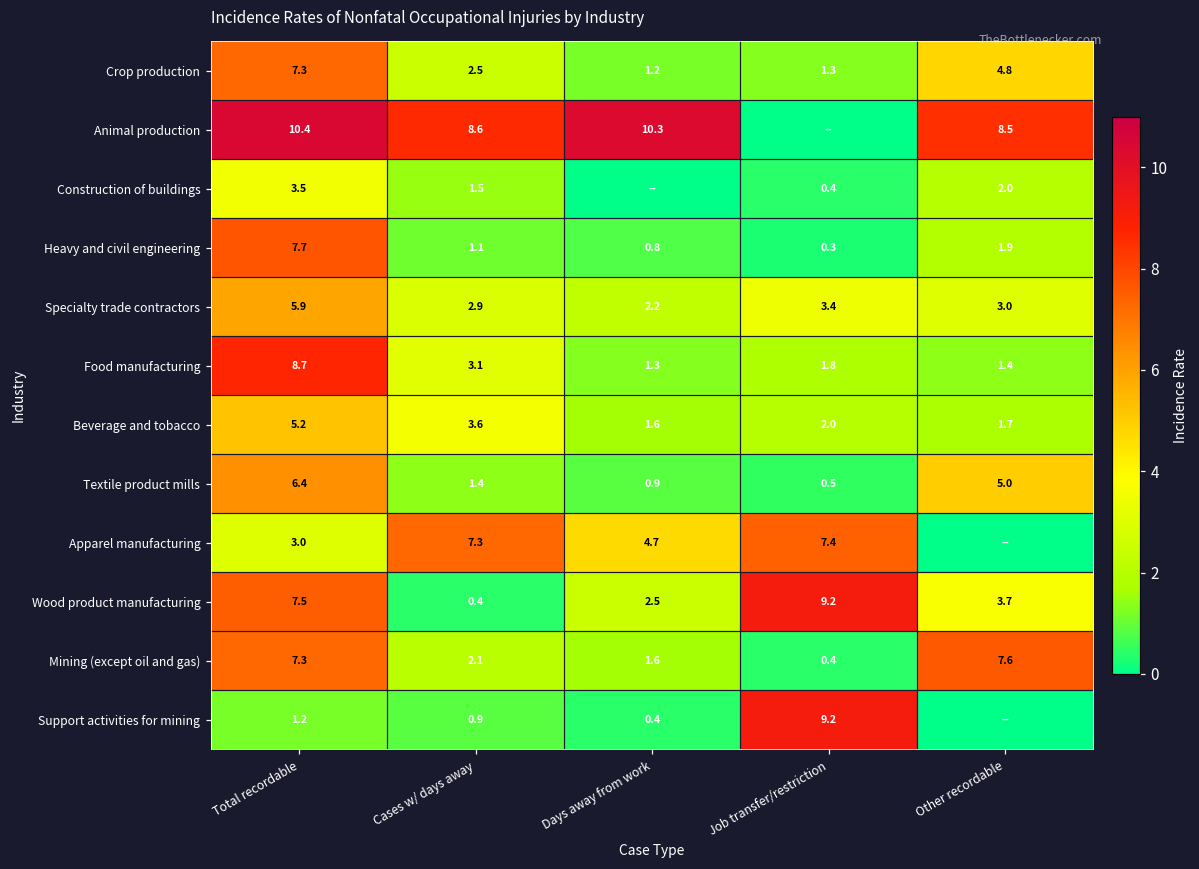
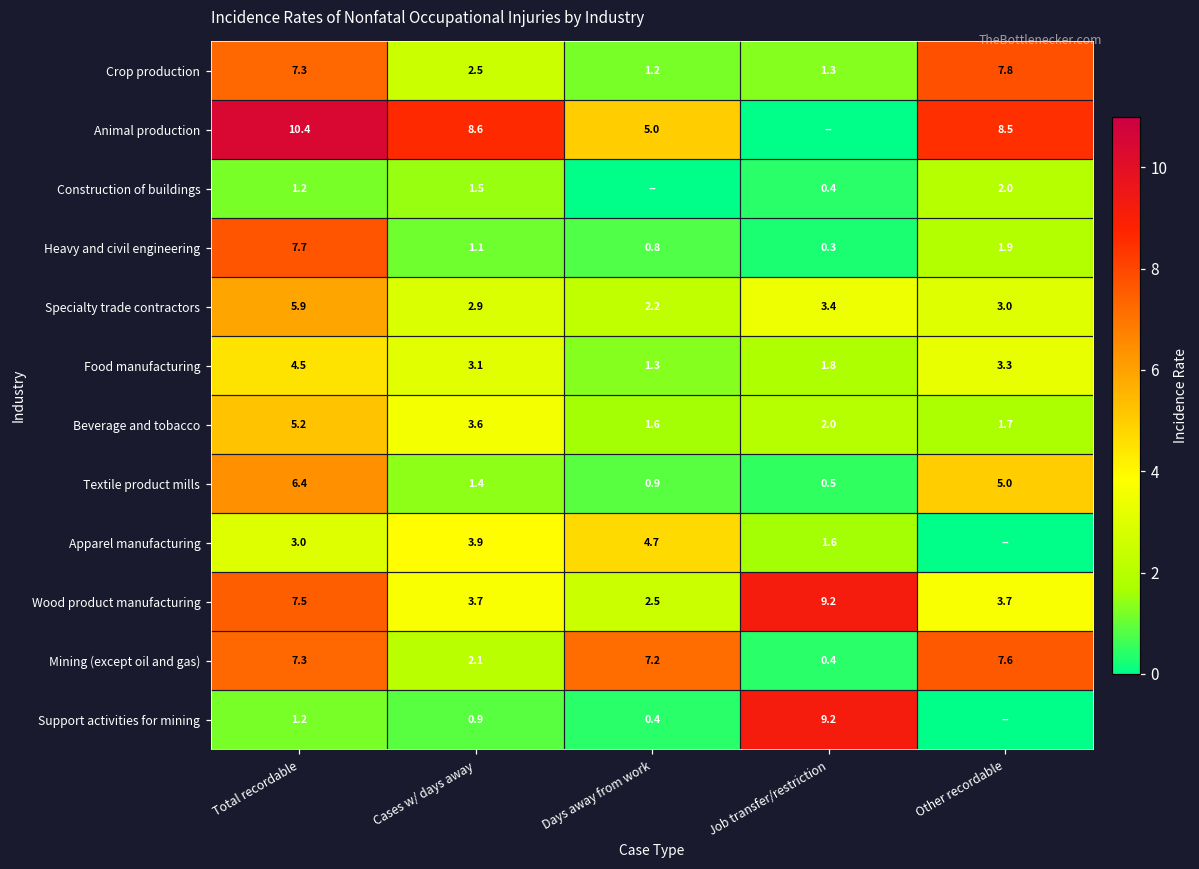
  {
    "Crop production": {
      "Total recordable": 7.3,
      "Cases w/ days away": 2.5,
      "Days away from work": 1.2,
      "Job transfer/restriction": 1.3,
-     "Other recordable": 4.8
+     "Other recordable": 7.8
    },
    "Animal production": {
      "Total recordable": 10.4,
      "Cases w/ days away": 8.6,
-     "Days away from work": 10.3,
+     "Days away from work": 5.0,
      "Other recordable": 8.5
    },
    "Construction of buildings": {
-     "Total recordable": 3.5,
+     "Total recordable": 1.2,
      "Cases w/ days away": 1.5,
      "Job transfer/restriction": 0.4,
      "Other recordable": 2.0
    },
    "Heavy and civil engineering": {
      "Total recordable": 7.7,
      "Cases w/ days away": 1.1,
      "Days away from work": 0.8,
      "Job transfer/restriction": 0.3,
      "Other recordable": 1.9
    },
    "Specialty trade contractors": {
      "Total recordable": 5.9,
      "Cases w/ days away": 2.9,
      "Days away from work": 2.2,
      "Job transfer/restriction": 3.4,
      "Other recordable": 3.0
    },
    "Food manufacturing": {
-     "Total recordable": 8.7,
+     "Total recordable": 4.5,
      "Cases w/ days away": 3.1,
      "Days away from work": 1.3,
      "Job transfer/restriction": 1.8,
-     "Other recordable": 1.4
+     "Other recordable": 3.3
    },
    "Beverage and tobacco": {
      "Total recordable": 5.2,
      "Cases w/ days away": 3.6,
      "Days away from work": 1.6,
      "Job transfer/restriction": 2.0,
      "Other recordable": 1.7
    },
    "Textile product mills": {
      "Total recordable": 6.4,
      "Cases w/ days away": 1.4,
      "Days away from work": 0.9,
      "Job transfer/restriction": 0.5,
      "Other recordable": 5.0
    },
    "Apparel manufacturing": {
      "Total recordable": 3.0,
-     "Cases w/ days away": 7.3,
+     "Cases w/ days away": 3.9,
      "Days away from work": 4.7,
-     "Job transfer/restriction": 7.4
+     "Job transfer/restriction": 1.6
    },
    "Wood product manufacturing": {
      "Total recordable": 7.5,
-     "Cases w/ days away": 0.4,
+     "Cases w/ days away": 3.7,
      "Days away from work": 2.5,
      "Job transfer/restriction": 9.2,
      "Other recordable": 3.7
    },
    "Mining (except oil and gas)": {
      "Total recordable": 7.3,
      "Cases w/ days away": 2.1,
-     "Days away from work": 1.6,
+     "Days away from work": 7.2,
      "Job transfer/restriction": 0.4,
      "Other recordable": 7.6
    },
    "Support activities for mining": {
      "Total recordable": 1.2,
      "Cases w/ days away": 0.9,
      "Days away from work": 0.4,
      "Job transfer/restriction": 9.2
    }
  }
